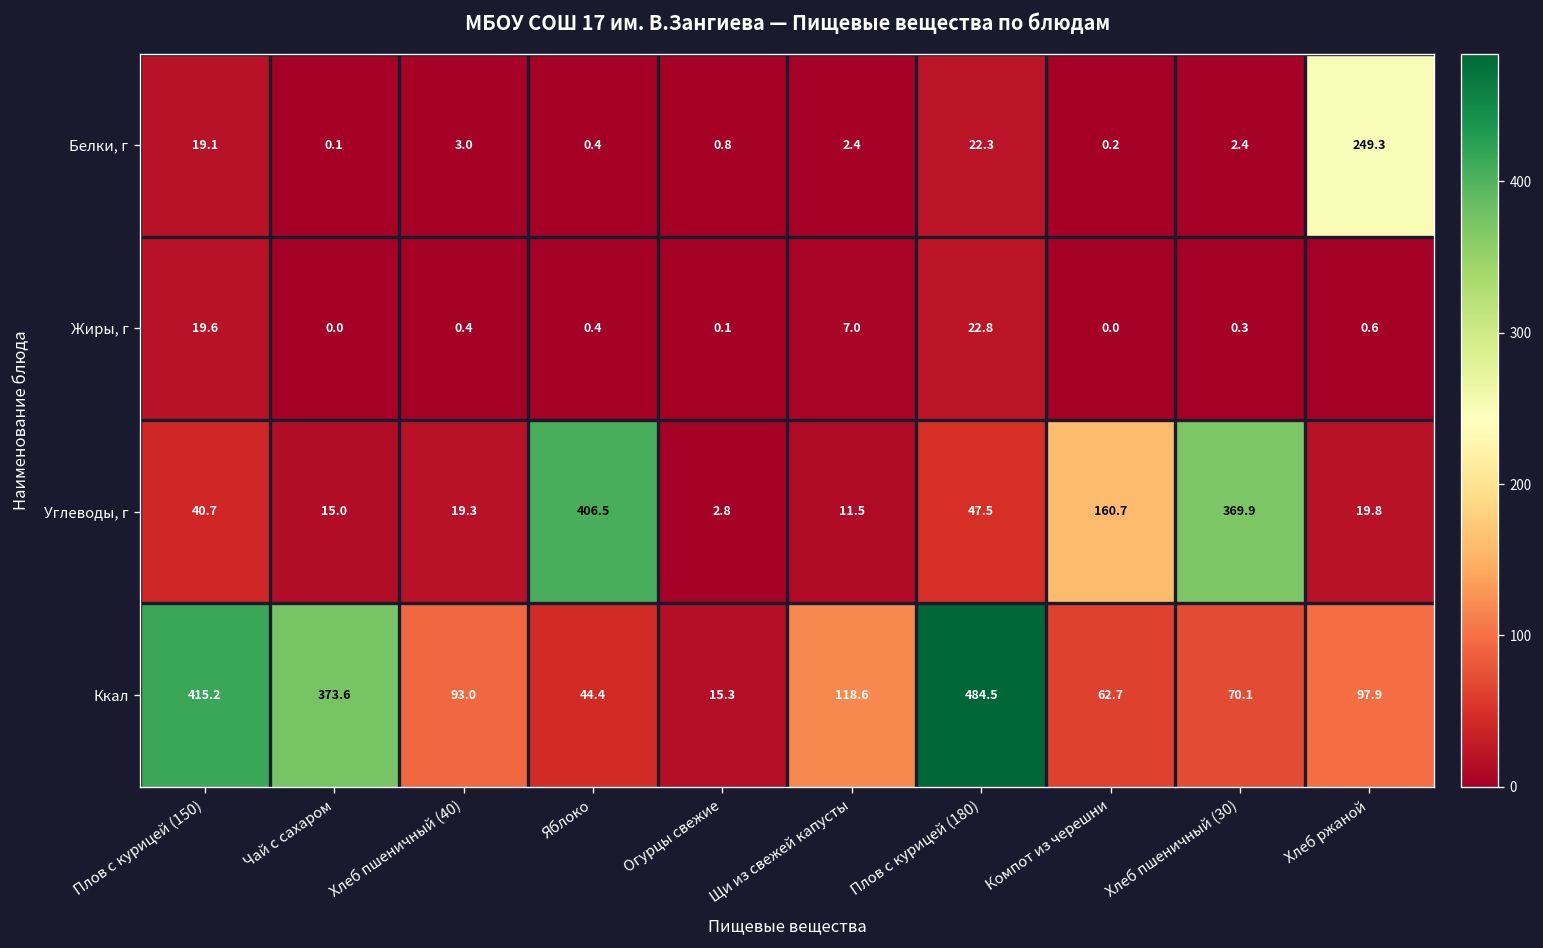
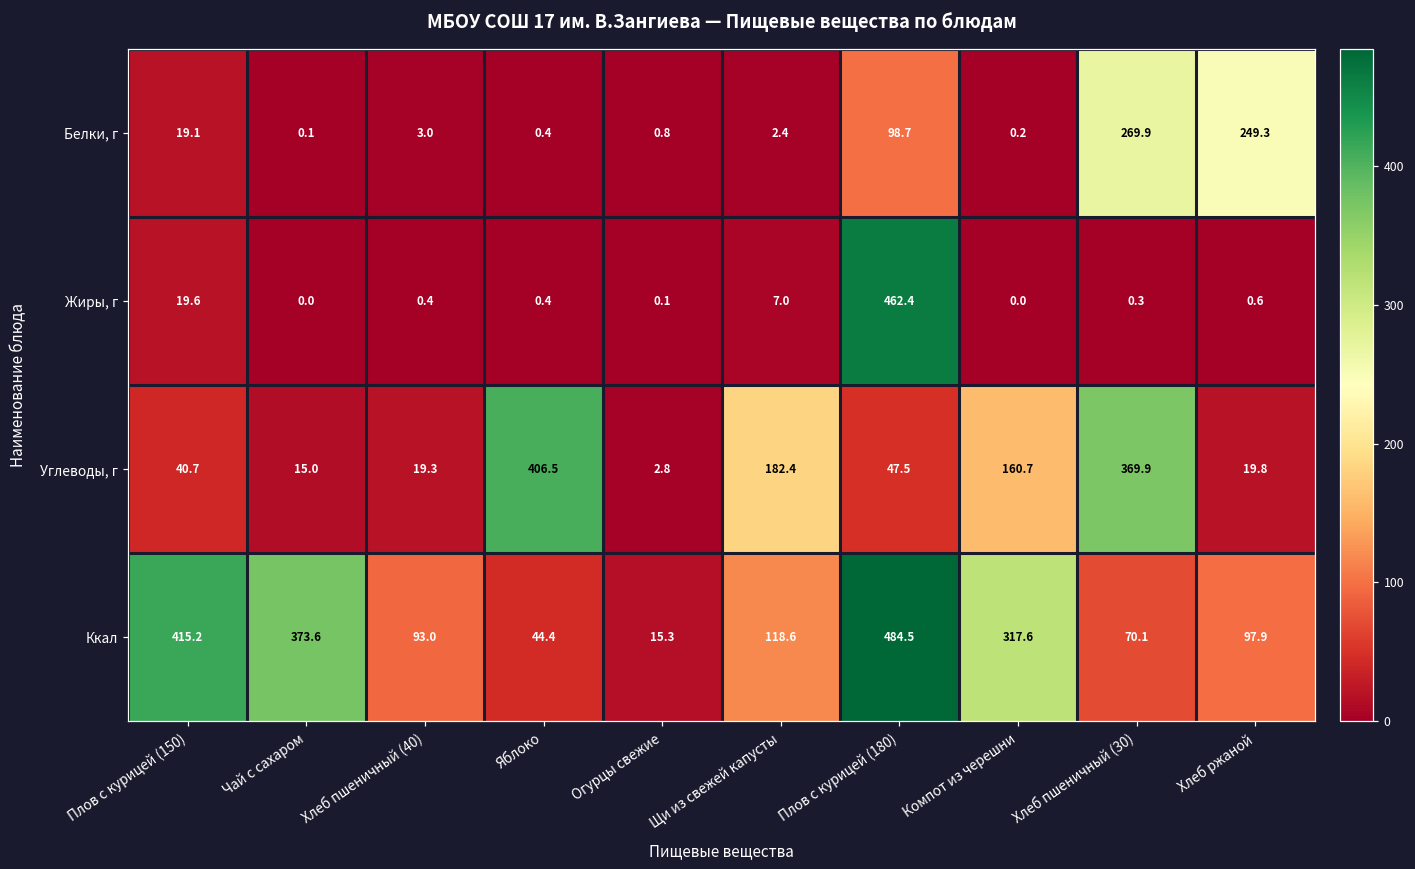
  {
    "Белки, г": {
      "Плов с курицей (150)": 19.1,
      "Чай с сахаром": 0.1,
      "Хлеб пшеничный (40)": 3.0,
      "Яблоко": 0.4,
      "Огурцы свежие": 0.8,
      "Щи из свежей капусты": 2.4,
-     "Плов с курицей (180)": 22.3,
+     "Плов с курицей (180)": 98.7,
      "Компот из черешни": 0.2,
-     "Хлеб пшеничный (30)": 2.4,
+     "Хлеб пшеничный (30)": 269.9,
      "Хлеб ржаной": 249.3
    },
    "Жиры, г": {
      "Плов с курицей (150)": 19.6,
      "Чай с сахаром": 0.0,
      "Хлеб пшеничный (40)": 0.4,
      "Яблоко": 0.4,
      "Огурцы свежие": 0.1,
      "Щи из свежей капусты": 7.0,
-     "Плов с курицей (180)": 22.8,
+     "Плов с курицей (180)": 462.4,
      "Компот из черешни": 0.0,
      "Хлеб пшеничный (30)": 0.3,
      "Хлеб ржаной": 0.6
    },
    "Углеводы, г": {
      "Плов с курицей (150)": 40.7,
      "Чай с сахаром": 15.0,
      "Хлеб пшеничный (40)": 19.3,
      "Яблоко": 406.5,
      "Огурцы свежие": 2.8,
-     "Щи из свежей капусты": 11.5,
+     "Щи из свежей капусты": 182.4,
      "Плов с курицей (180)": 47.5,
      "Компот из черешни": 160.7,
      "Хлеб пшеничный (30)": 369.9,
      "Хлеб ржаной": 19.8
    },
    "Ккал": {
      "Плов с курицей (150)": 415.2,
      "Чай с сахаром": 373.6,
      "Хлеб пшеничный (40)": 93.0,
      "Яблоко": 44.4,
      "Огурцы свежие": 15.3,
      "Щи из свежей капусты": 118.6,
      "Плов с курицей (180)": 484.5,
-     "Компот из черешни": 62.7,
+     "Компот из черешни": 317.6,
      "Хлеб пшеничный (30)": 70.1,
      "Хлеб ржаной": 97.9
    }
  }
